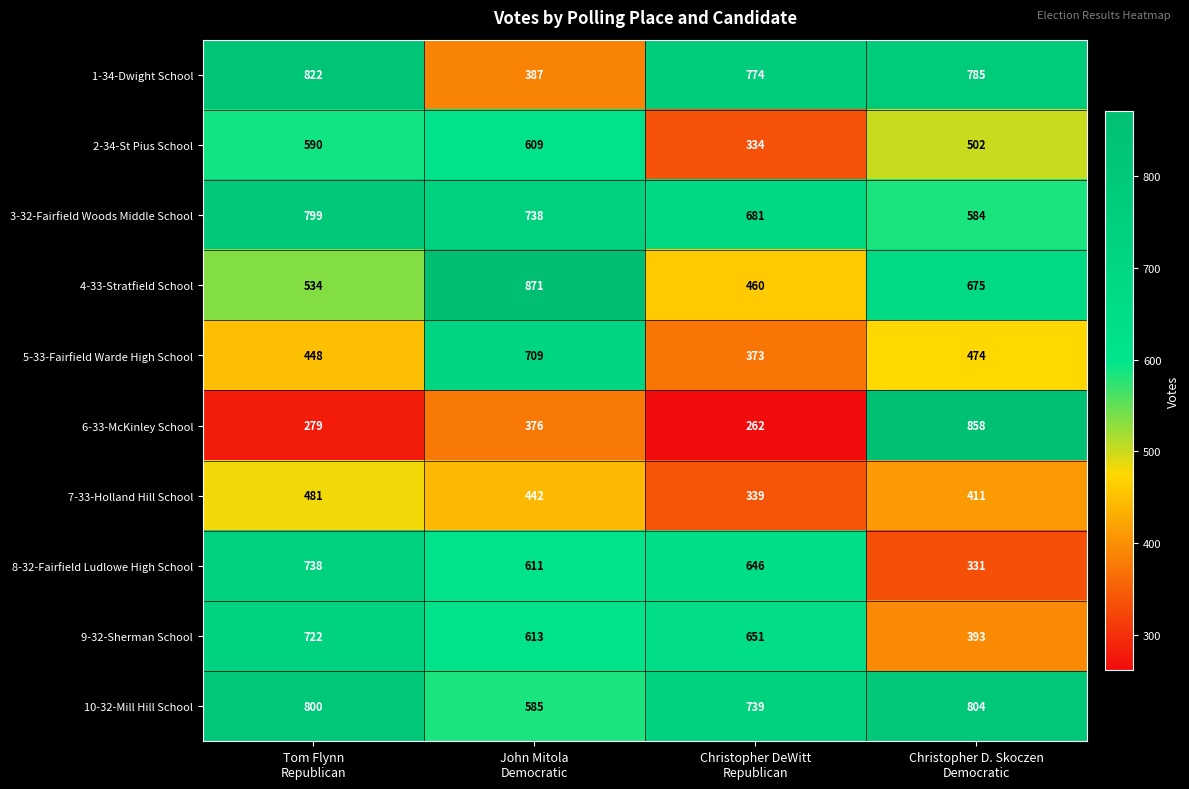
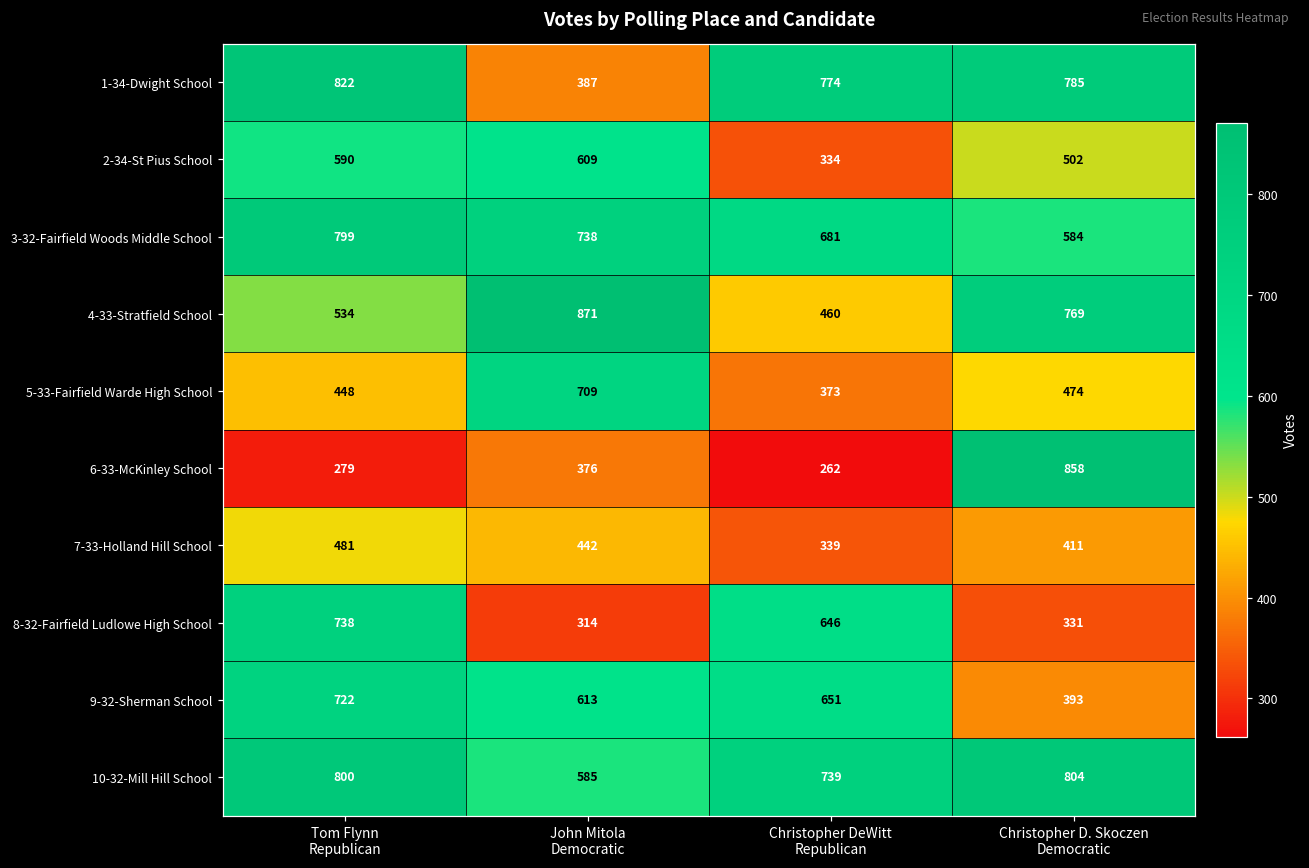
  {
    "1-34-Dwight School": {
      "Tom Flynn Republican": 822,
      "John Mitola Democratic": 387,
      "Christopher DeWitt Republican": 774,
      "Christopher D. Skoczen Democratic": 785
    },
    "2-34-St Pius School": {
      "Tom Flynn Republican": 590,
      "John Mitola Democratic": 609,
      "Christopher DeWitt Republican": 334,
      "Christopher D. Skoczen Democratic": 502
    },
    "3-32-Fairfield Woods Middle School": {
      "Tom Flynn Republican": 799,
      "John Mitola Democratic": 738,
      "Christopher DeWitt Republican": 681,
      "Christopher D. Skoczen Democratic": 584
    },
    "4-33-Stratfield School": {
      "Tom Flynn Republican": 534,
      "John Mitola Democratic": 871,
      "Christopher DeWitt Republican": 460,
-     "Christopher D. Skoczen Democratic": 675
+     "Christopher D. Skoczen Democratic": 769
    },
    "5-33-Fairfield Warde High School": {
      "Tom Flynn Republican": 448,
      "John Mitola Democratic": 709,
      "Christopher DeWitt Republican": 373,
      "Christopher D. Skoczen Democratic": 474
    },
    "6-33-McKinley School": {
      "Tom Flynn Republican": 279,
      "John Mitola Democratic": 376,
      "Christopher DeWitt Republican": 262,
      "Christopher D. Skoczen Democratic": 858
    },
    "7-33-Holland Hill School": {
      "Tom Flynn Republican": 481,
      "John Mitola Democratic": 442,
      "Christopher DeWitt Republican": 339,
      "Christopher D. Skoczen Democratic": 411
    },
    "8-32-Fairfield Ludlowe High School": {
      "Tom Flynn Republican": 738,
-     "John Mitola Democratic": 611,
+     "John Mitola Democratic": 314,
      "Christopher DeWitt Republican": 646,
      "Christopher D. Skoczen Democratic": 331
    },
    "9-32-Sherman School": {
      "Tom Flynn Republican": 722,
      "John Mitola Democratic": 613,
      "Christopher DeWitt Republican": 651,
      "Christopher D. Skoczen Democratic": 393
    },
    "10-32-Mill Hill School": {
      "Tom Flynn Republican": 800,
      "John Mitola Democratic": 585,
      "Christopher DeWitt Republican": 739,
      "Christopher D. Skoczen Democratic": 804
    }
  }
